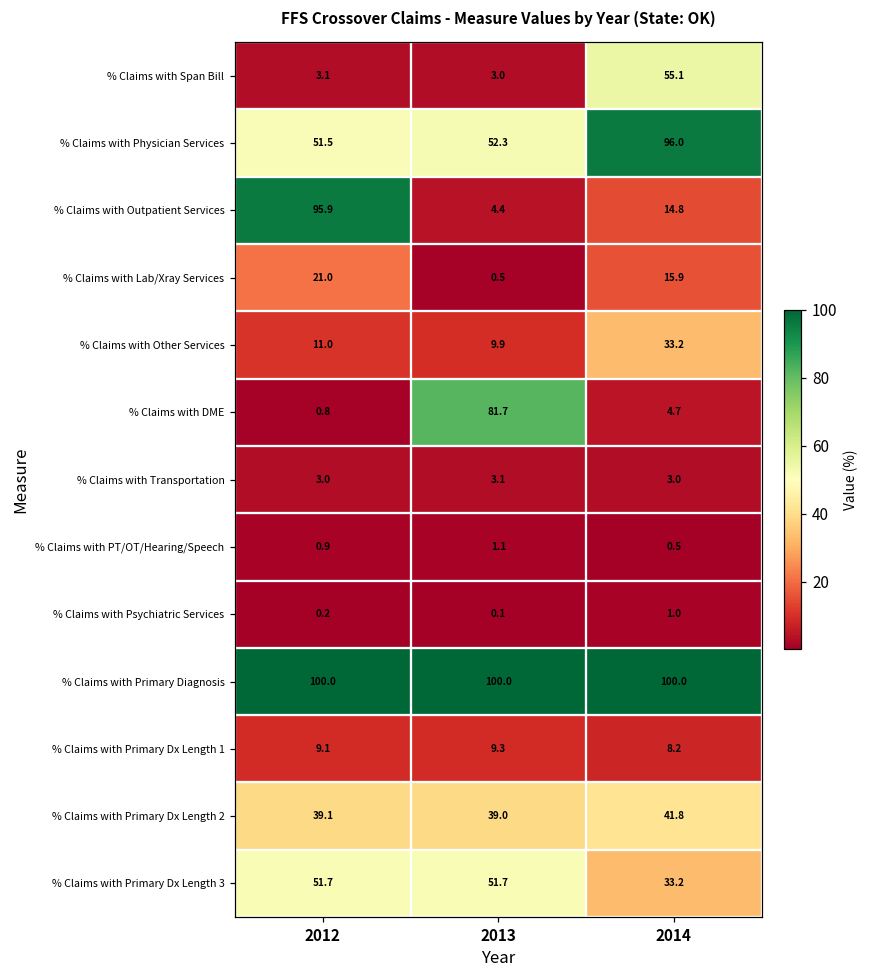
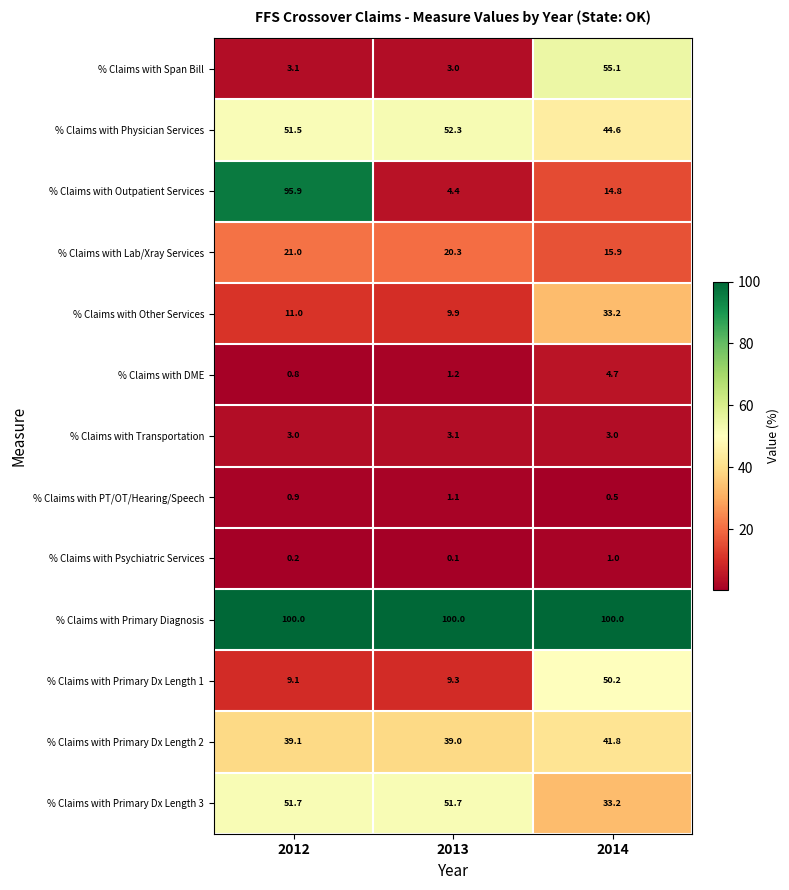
  {
    "% Claims with Span Bill": {
      "2012": 3.1,
      "2013": 3.0,
      "2014": 55.1
    },
    "% Claims with Physician Services": {
      "2012": 51.5,
      "2013": 52.3,
-     "2014": 96.0
+     "2014": 44.6
    },
    "% Claims with Outpatient Services": {
      "2012": 95.9,
      "2013": 4.4,
      "2014": 14.8
    },
    "% Claims with Lab/Xray Services": {
      "2012": 21.0,
-     "2013": 0.5,
+     "2013": 20.3,
      "2014": 15.9
    },
    "% Claims with Other Services": {
      "2012": 11.0,
      "2013": 9.9,
      "2014": 33.2
    },
    "% Claims with DME": {
      "2012": 0.8,
-     "2013": 81.7,
+     "2013": 1.2,
      "2014": 4.7
    },
    "% Claims with Transportation": {
      "2012": 3.0,
      "2013": 3.1,
      "2014": 3.0
    },
    "% Claims with PT/OT/Hearing/Speech": {
      "2012": 0.9,
      "2013": 1.1,
      "2014": 0.5
    },
    "% Claims with Psychiatric Services": {
      "2012": 0.2,
      "2013": 0.1,
      "2014": 1.0
    },
    "% Claims with Primary Diagnosis": {
      "2012": 100.0,
      "2013": 100.0,
      "2014": 100.0
    },
    "% Claims with Primary Dx Length 1": {
      "2012": 9.1,
      "2013": 9.3,
-     "2014": 8.2
+     "2014": 50.2
    },
    "% Claims with Primary Dx Length 2": {
      "2012": 39.1,
      "2013": 39.0,
      "2014": 41.8
    },
    "% Claims with Primary Dx Length 3": {
      "2012": 51.7,
      "2013": 51.7,
      "2014": 33.2
    }
  }
